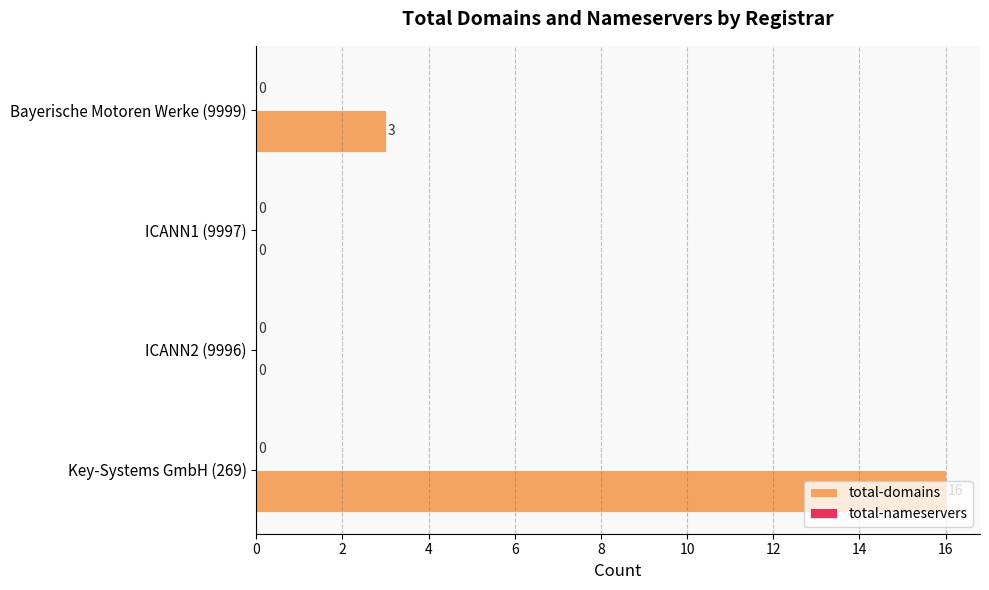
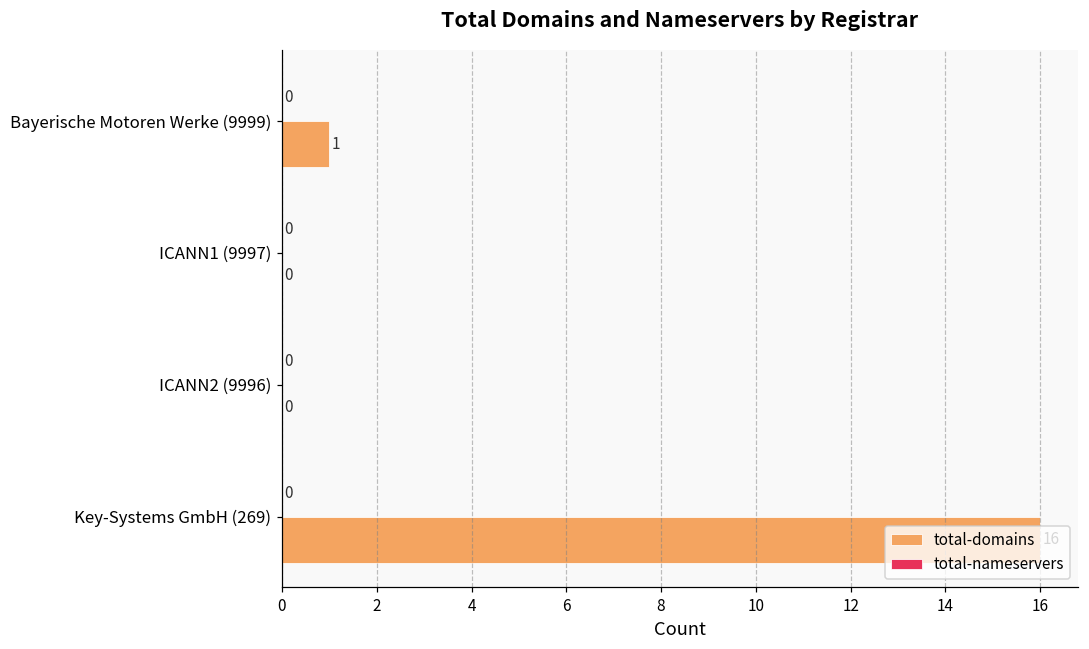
  {
    "total-domains": {
-     "Bayerische Motoren Werke (9999)": 3,
+     "Bayerische Motoren Werke (9999)": 1,
      "ICANN1 (9997)": 0,
      "ICANN2 (9996)": 0
    },
    "total-nameservers": {
      "Bayerische Motoren Werke (9999)": 0,
      "ICANN1 (9997)": 0,
      "ICANN2 (9996)": 0,
      "Key-Systems GmbH (269)": 0
    }
  }
